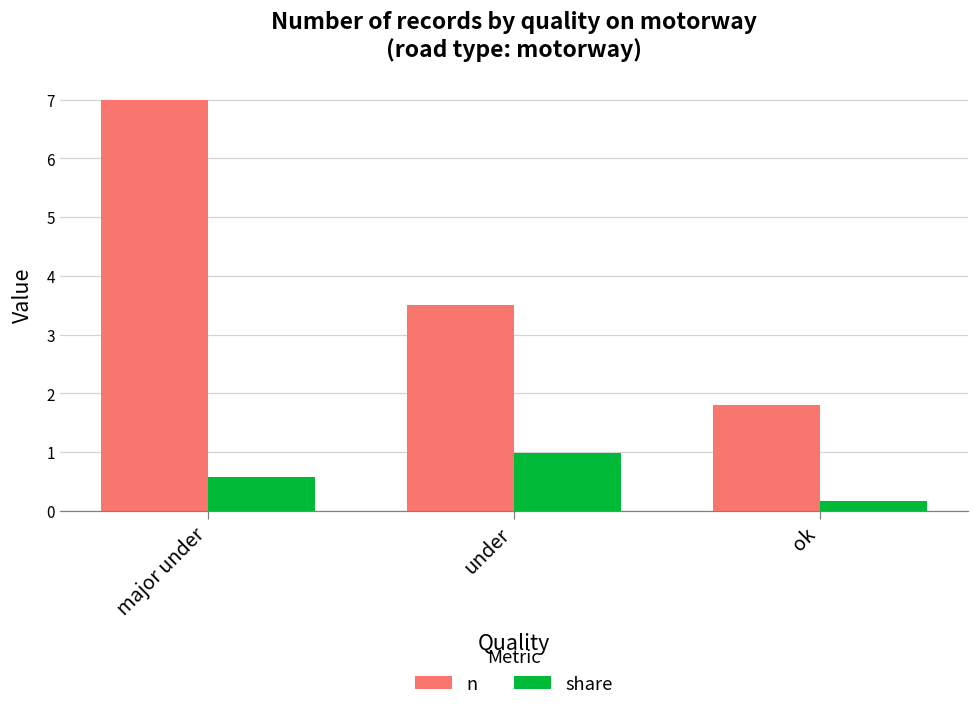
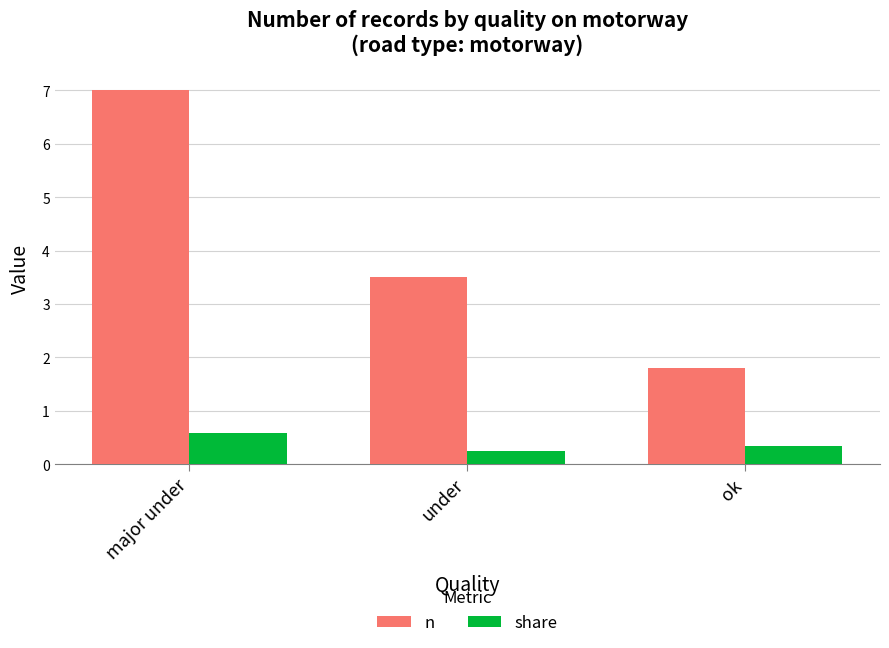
  {
    "n": {
      "major under": 7.0,
      "under": 3.5,
      "ok": 1.8
    },
    "share": {
      "major under": 0.6,
-     "under": 1.0,
-     "ok": 0.2
+     "under": 0.3,
+     "ok": 0.3
    }
  }
